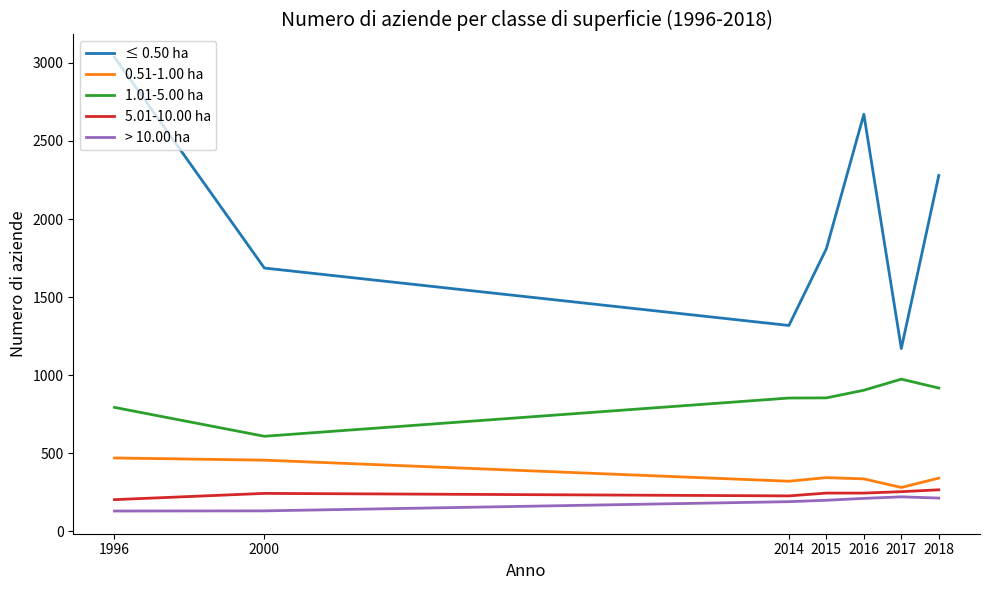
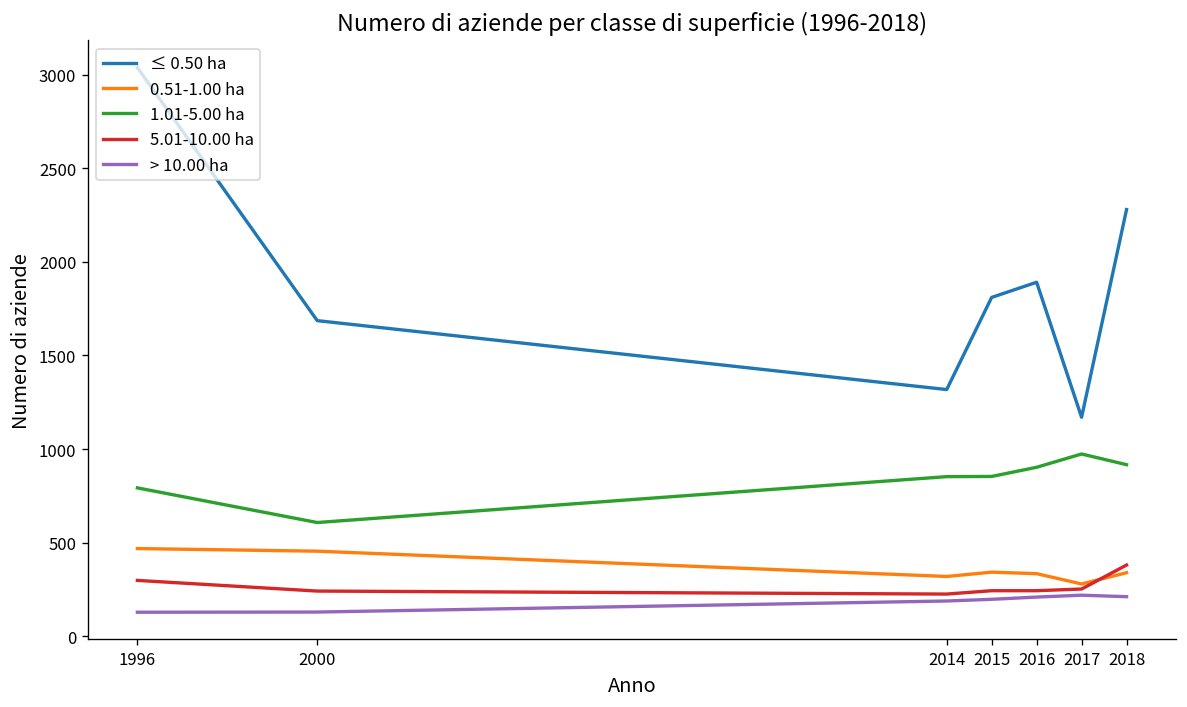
  {
    "≤ 0.50 ha": {
      "2000": 1690,
      "2014": 1320,
      "2015": 1810,
-     "2016": 2670,
+     "2016": 1890,
      "2017": 1170,
      "2018": 2280
    },
    "0.51-1.00 ha": {
      "1996": 470,
      "2000": 460,
      "2014": 320,
      "2015": 340,
      "2016": 340,
      "2017": 280,
      "2018": 340
    },
    "1.01-5.00 ha": {
      "1996": 790,
      "2000": 610,
      "2014": 850,
      "2015": 850,
      "2016": 900,
      "2017": 970,
      "2018": 920
    },
    "5.01-10.00 ha": {
-     "1996": 200,
+     "1996": 300,
      "2000": 240,
      "2014": 230,
      "2015": 240,
      "2016": 240,
      "2017": 250,
-     "2018": 270
+     "2018": 380
    },
    "> 10.00 ha": {
      "1996": 130,
      "2000": 130,
      "2014": 190,
      "2015": 200,
      "2016": 210,
      "2017": 220,
      "2018": 210
    }
  }
